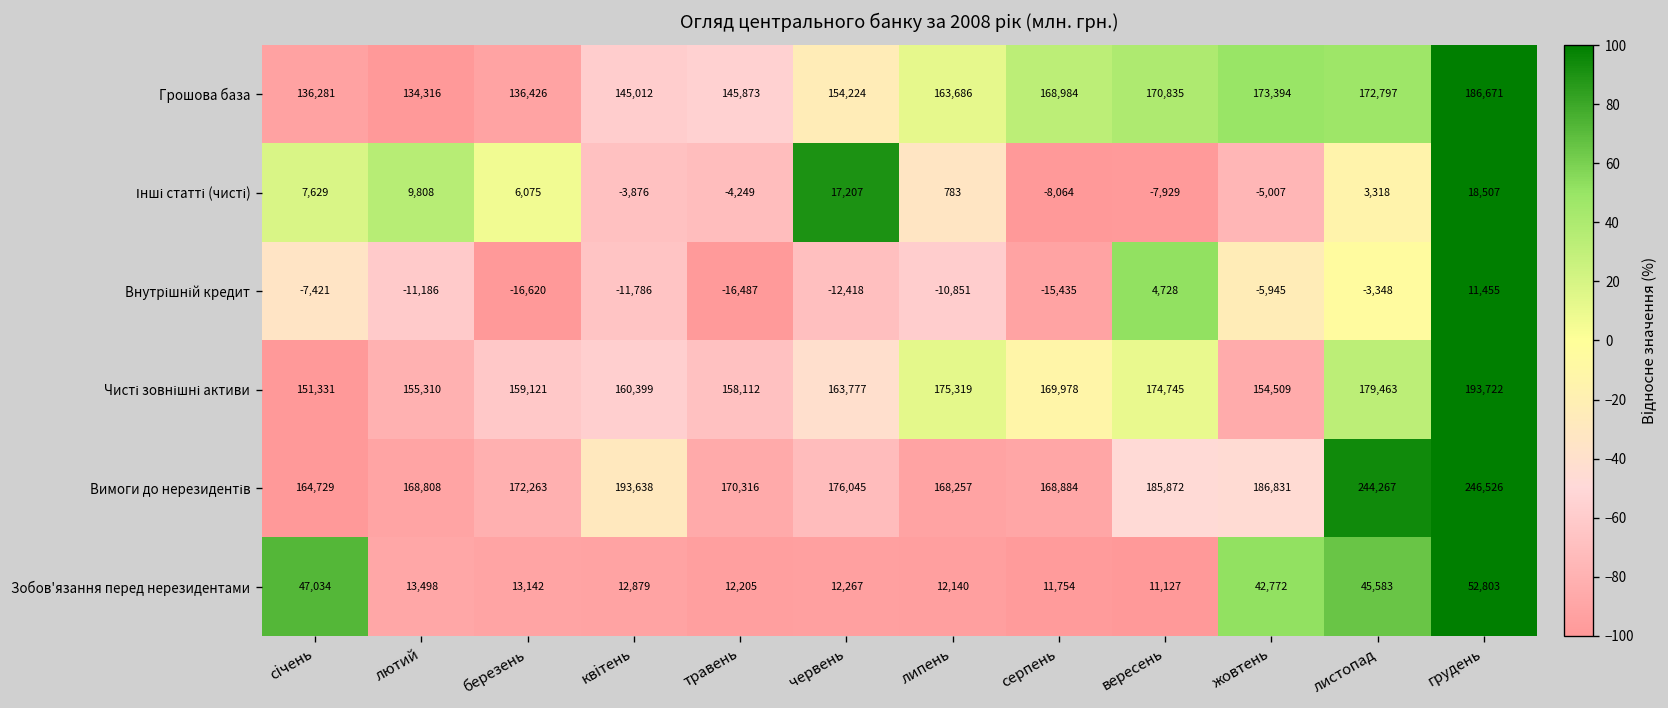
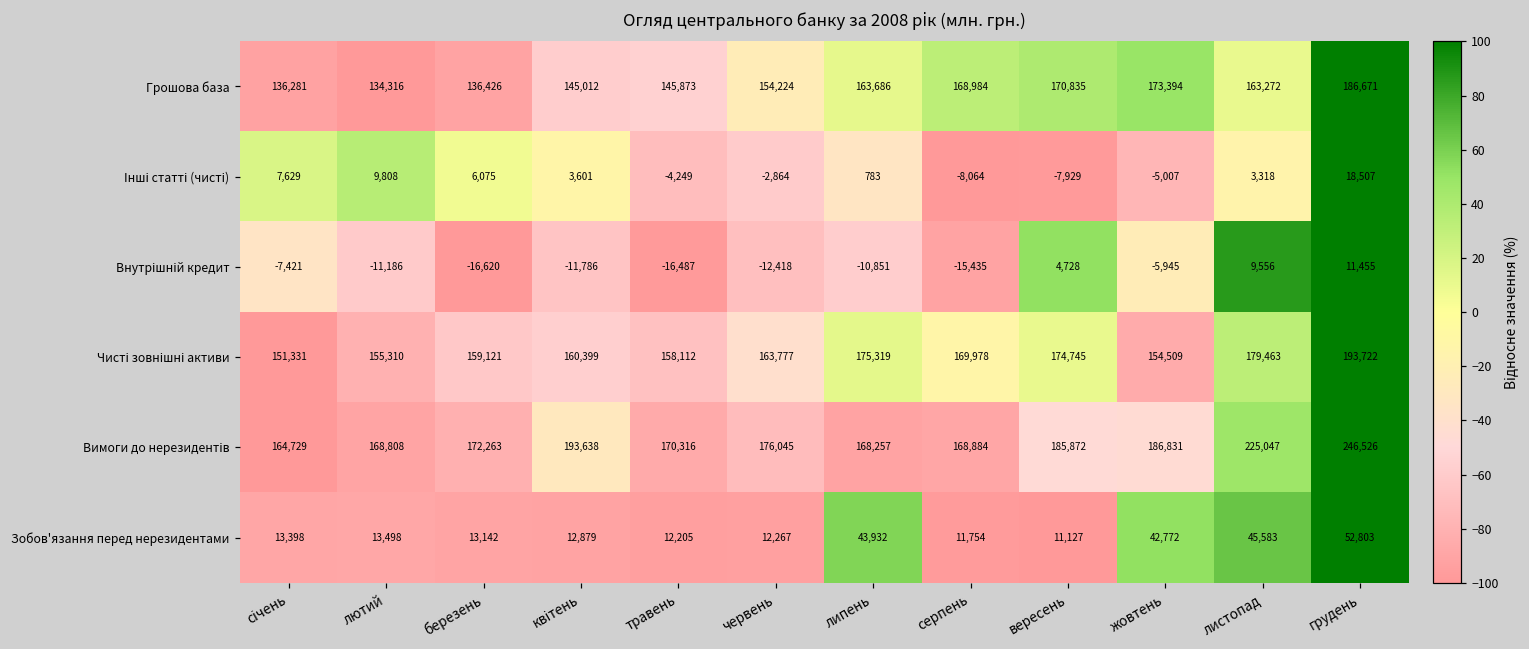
  {
    "Грошова база": {
      "січень": "136,281",
      "лютий": "134,316",
      "березень": "136,426",
      "квітень": "145,012",
      "травень": "145,873",
      "червень": "154,224",
      "липень": "163,686",
      "серпень": "168,984",
      "вересень": "170,835",
      "жовтень": "173,394",
-     "листопад": "172,797",
+     "листопад": "163,272",
      "грудень": "186,671"
    },
    "Інші статті (чисті)": {
      "січень": "7,629",
      "лютий": "9,808",
      "березень": "6,075",
-     "квітень": "-3,876",
+     "квітень": "3,601",
      "травень": "-4,249",
-     "червень": "17,207",
+     "червень": "-2,864",
      "липень": "783",
      "серпень": "-8,064",
      "вересень": "-7,929",
      "жовтень": "-5,007",
      "листопад": "3,318",
      "грудень": "18,507"
    },
    "Внутрішній кредит": {
      "січень": "-7,421",
      "лютий": "-11,186",
      "березень": "-16,620",
      "квітень": "-11,786",
      "травень": "-16,487",
      "червень": "-12,418",
      "липень": "-10,851",
      "серпень": "-15,435",
      "вересень": "4,728",
      "жовтень": "-5,945",
-     "листопад": "-3,348",
+     "листопад": "9,556",
      "грудень": "11,455"
    },
    "Чисті зовнішні активи": {
      "січень": "151,331",
      "лютий": "155,310",
      "березень": "159,121",
      "квітень": "160,399",
      "травень": "158,112",
      "червень": "163,777",
      "липень": "175,319",
      "серпень": "169,978",
      "вересень": "174,745",
      "жовтень": "154,509",
      "листопад": "179,463",
      "грудень": "193,722"
    },
    "Вимоги до нерезидентів": {
      "січень": "164,729",
      "лютий": "168,808",
      "березень": "172,263",
      "квітень": "193,638",
      "травень": "170,316",
      "червень": "176,045",
      "липень": "168,257",
      "серпень": "168,884",
      "вересень": "185,872",
      "жовтень": "186,831",
-     "листопад": "244,267",
+     "листопад": "225,047",
      "грудень": "246,526"
    },
    "Зобов'язання перед нерезидентами": {
-     "січень": "47,034",
+     "січень": "13,398",
      "лютий": "13,498",
      "березень": "13,142",
      "квітень": "12,879",
      "травень": "12,205",
      "червень": "12,267",
-     "липень": "12,140",
+     "липень": "43,932",
      "серпень": "11,754",
      "вересень": "11,127",
      "жовтень": "42,772",
      "листопад": "45,583",
      "грудень": "52,803"
    }
  }
